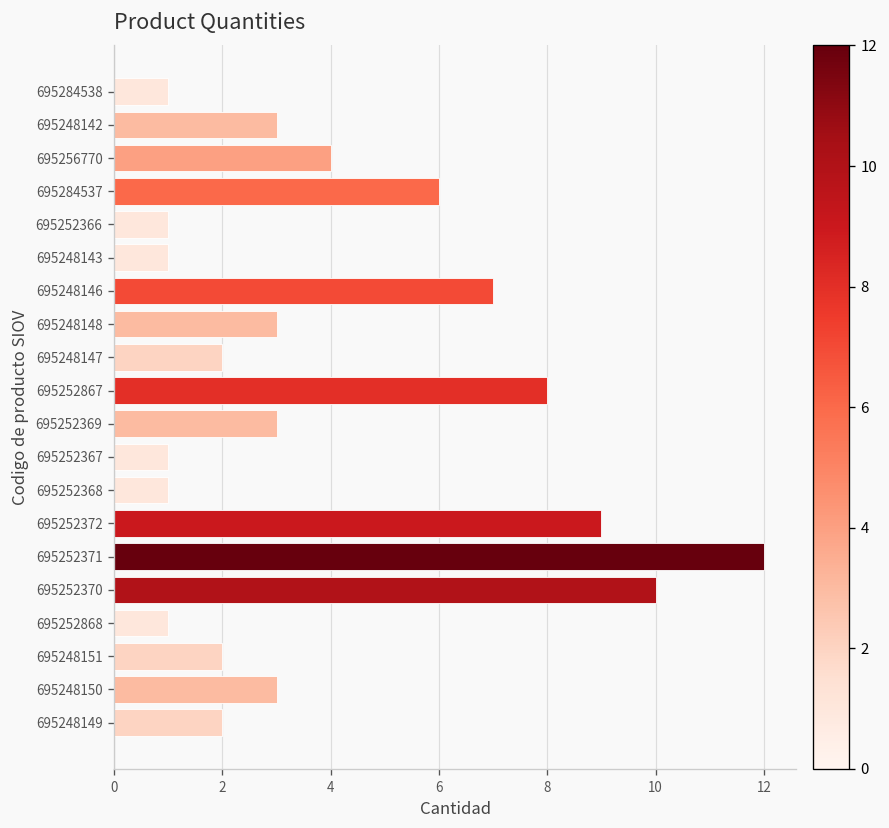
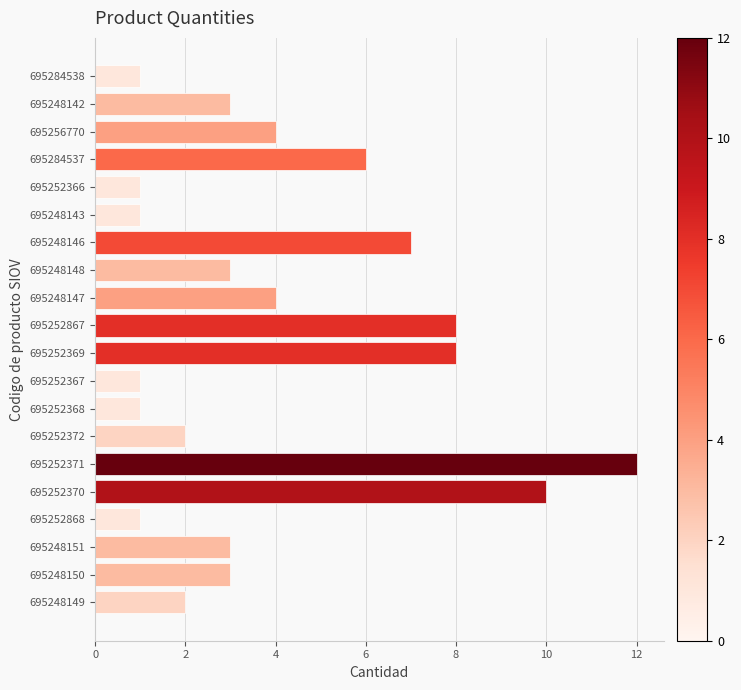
  {
    "695284538": 1,
    "695248142": 3,
    "695256770": 4,
    "695284537": 6,
    "695252366": 1,
    "695248143": 1,
    "695248146": 7,
    "695248148": 3,
-   "695248147": 2,
+   "695248147": 4,
    "695252867": 8,
-   "695252369": 3,
+   "695252369": 8,
    "695252367": 1,
    "695252368": 1,
-   "695252372": 9,
+   "695252372": 2,
    "695252371": 12,
    "695252370": 10,
    "695252868": 1,
-   "695248151": 2,
+   "695248151": 3,
    "695248150": 3,
    "695248149": 2
  }
